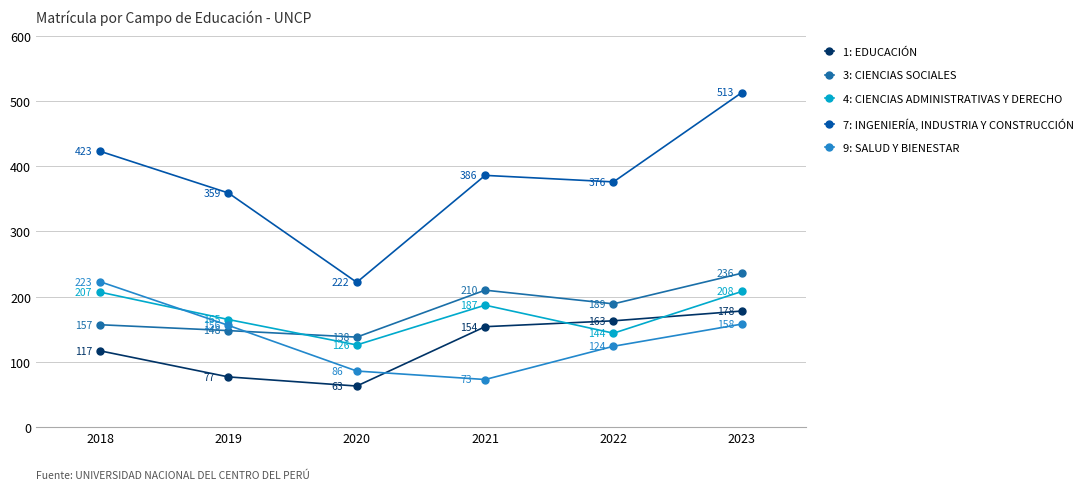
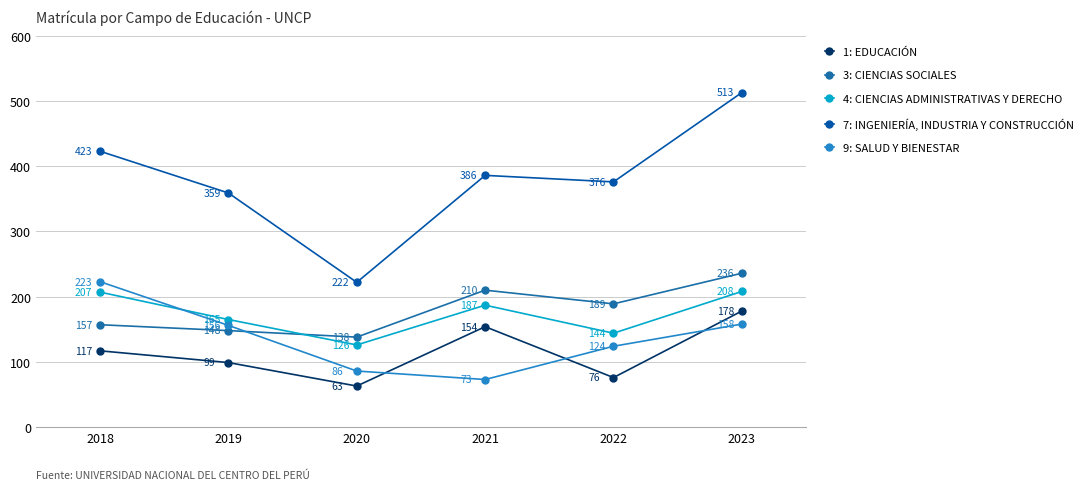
  {
    "1: EDUCACIÓN": {
      "2018": 117,
-     "2019": 77,
+     "2019": 99,
      "2020": 63,
      "2021": 154,
-     "2022": 163,
+     "2022": 76,
      "2023": 178
    }
  }
